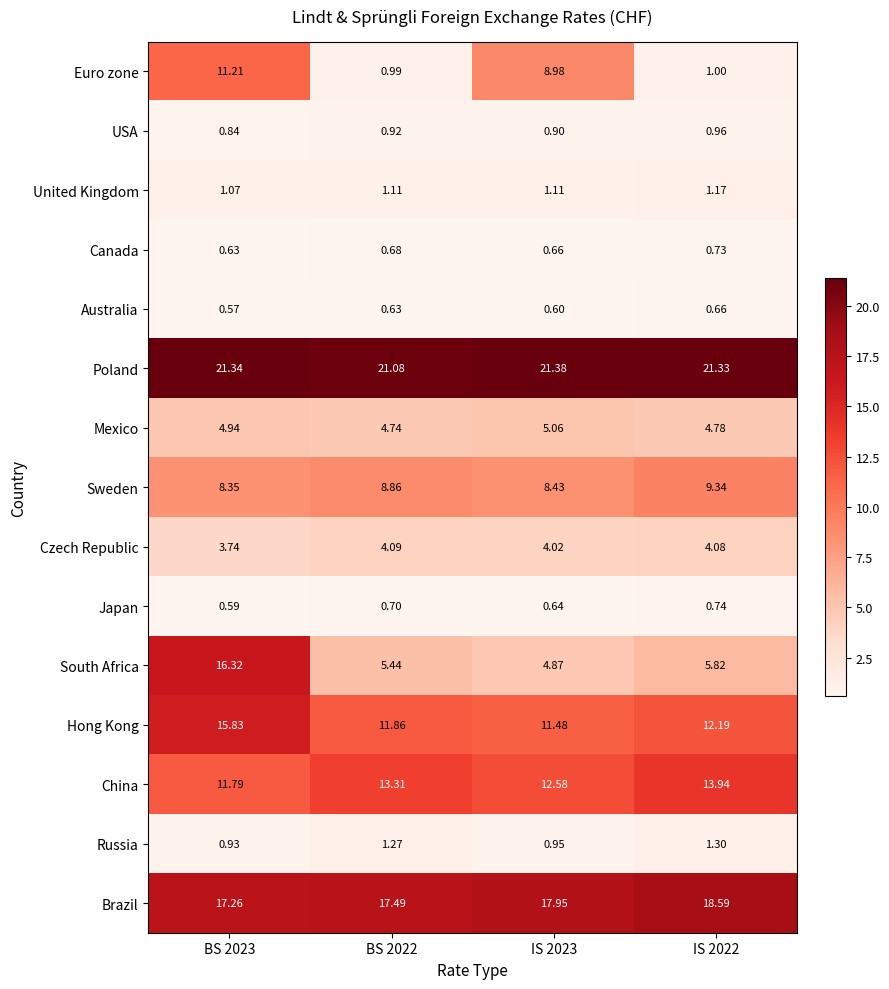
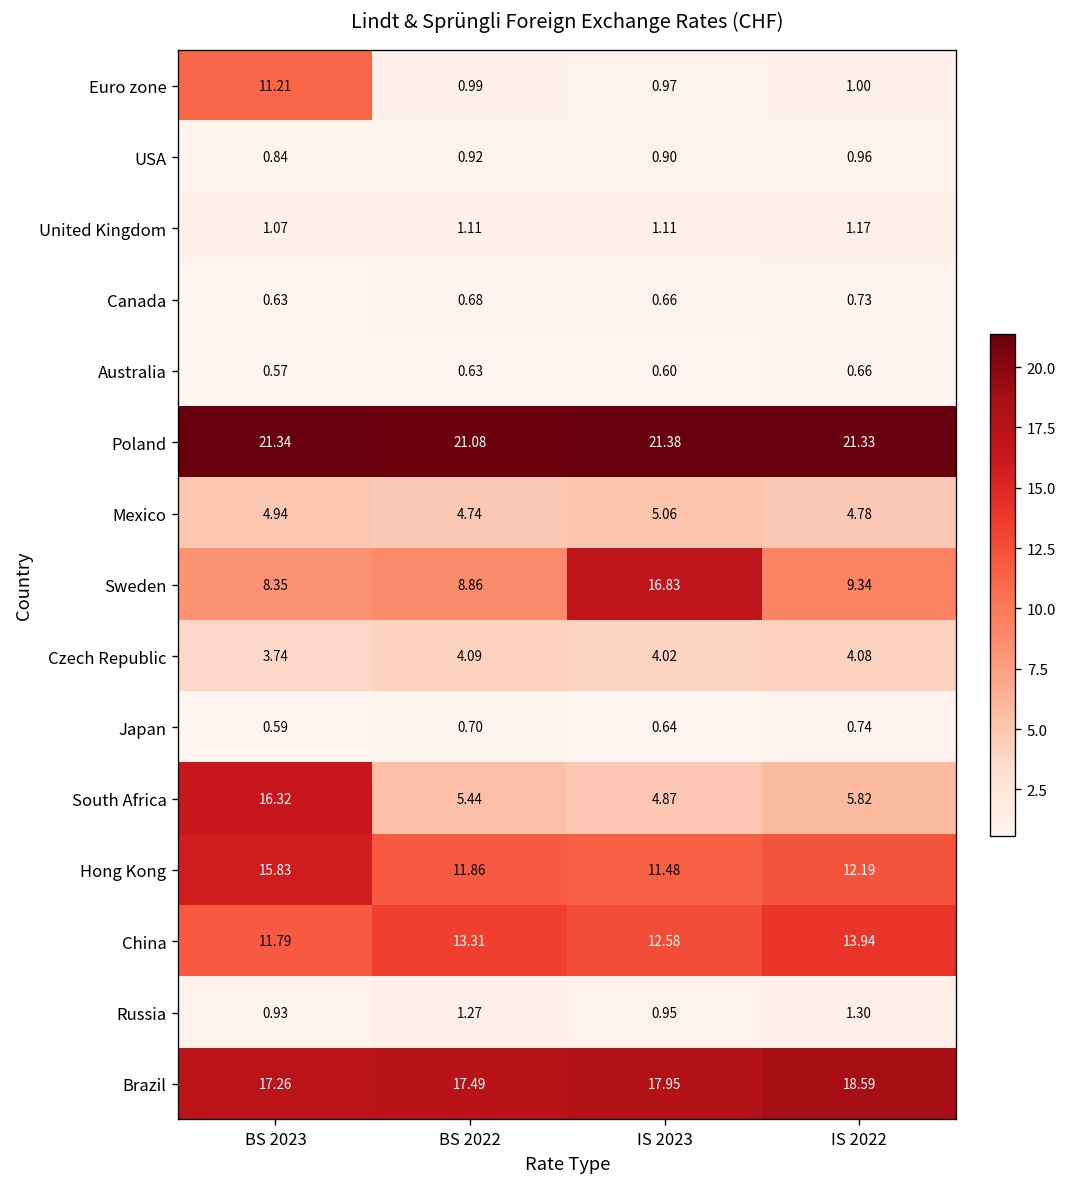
  {
    "Euro zone": {
      "BS 2023": 11.21,
      "BS 2022": 0.99,
-     "IS 2023": 8.98,
+     "IS 2023": 0.97,
      "IS 2022": 1.00
    },
    "USA": {
      "BS 2023": 0.84,
      "BS 2022": 0.92,
      "IS 2023": 0.90,
      "IS 2022": 0.96
    },
    "United Kingdom": {
      "BS 2023": 1.07,
      "BS 2022": 1.11,
      "IS 2023": 1.11,
      "IS 2022": 1.17
    },
    "Canada": {
      "BS 2023": 0.63,
      "BS 2022": 0.68,
      "IS 2023": 0.66,
      "IS 2022": 0.73
    },
    "Australia": {
      "BS 2023": 0.57,
      "BS 2022": 0.63,
      "IS 2023": 0.60,
      "IS 2022": 0.66
    },
    "Poland": {
      "BS 2023": 21.34,
      "BS 2022": 21.08,
      "IS 2023": 21.38,
      "IS 2022": 21.33
    },
    "Mexico": {
      "BS 2023": 4.94,
      "BS 2022": 4.74,
      "IS 2023": 5.06,
      "IS 2022": 4.78
    },
    "Sweden": {
      "BS 2023": 8.35,
      "BS 2022": 8.86,
-     "IS 2023": 8.43,
+     "IS 2023": 16.83,
      "IS 2022": 9.34
    },
    "Czech Republic": {
      "BS 2023": 3.74,
      "BS 2022": 4.09,
      "IS 2023": 4.02,
      "IS 2022": 4.08
    },
    "Japan": {
      "BS 2023": 0.59,
      "BS 2022": 0.70,
      "IS 2023": 0.64,
      "IS 2022": 0.74
    },
    "South Africa": {
      "BS 2023": 16.32,
      "BS 2022": 5.44,
      "IS 2023": 4.87,
      "IS 2022": 5.82
    },
    "Hong Kong": {
      "BS 2023": 15.83,
      "BS 2022": 11.86,
      "IS 2023": 11.48,
      "IS 2022": 12.19
    },
    "China": {
      "BS 2023": 11.79,
      "BS 2022": 13.31,
      "IS 2023": 12.58,
      "IS 2022": 13.94
    },
    "Russia": {
      "BS 2023": 0.93,
      "BS 2022": 1.27,
      "IS 2023": 0.95,
      "IS 2022": 1.30
    },
    "Brazil": {
      "BS 2023": 17.26,
      "BS 2022": 17.49,
      "IS 2023": 17.95,
      "IS 2022": 18.59
    }
  }
